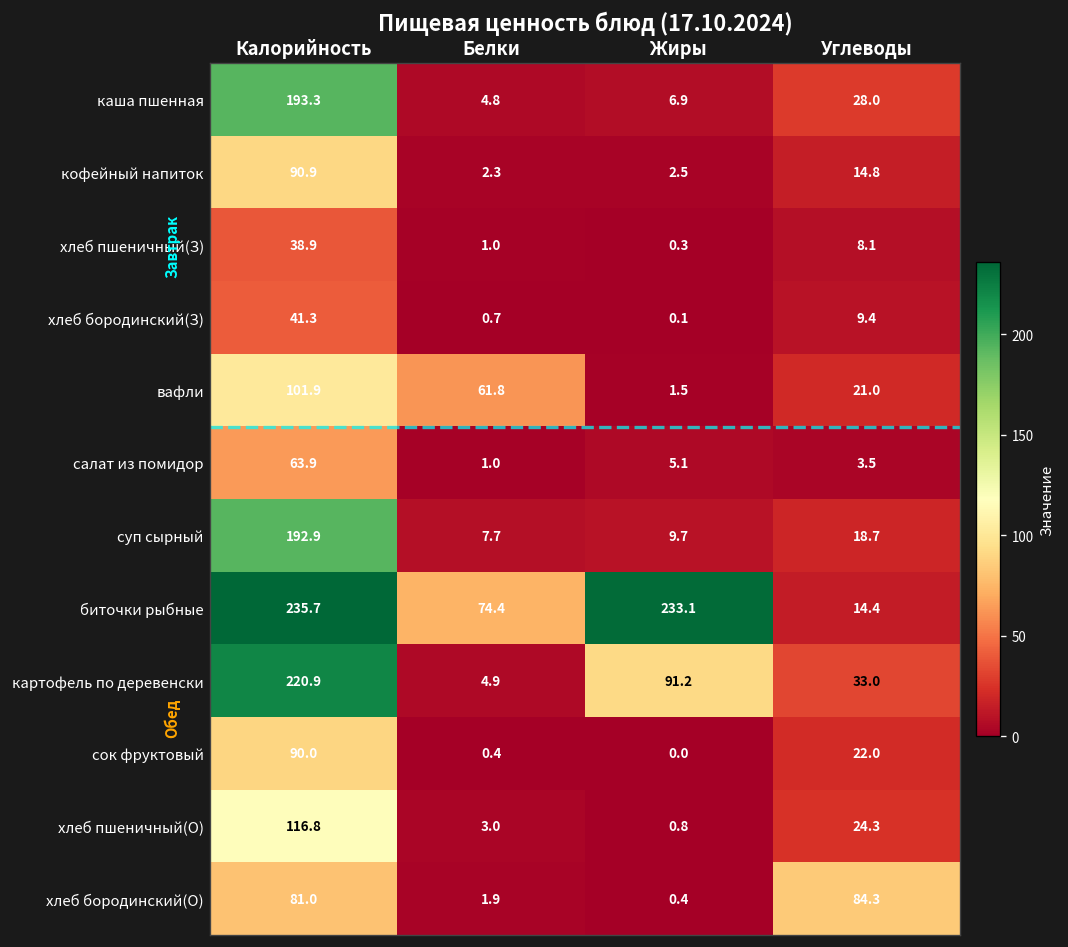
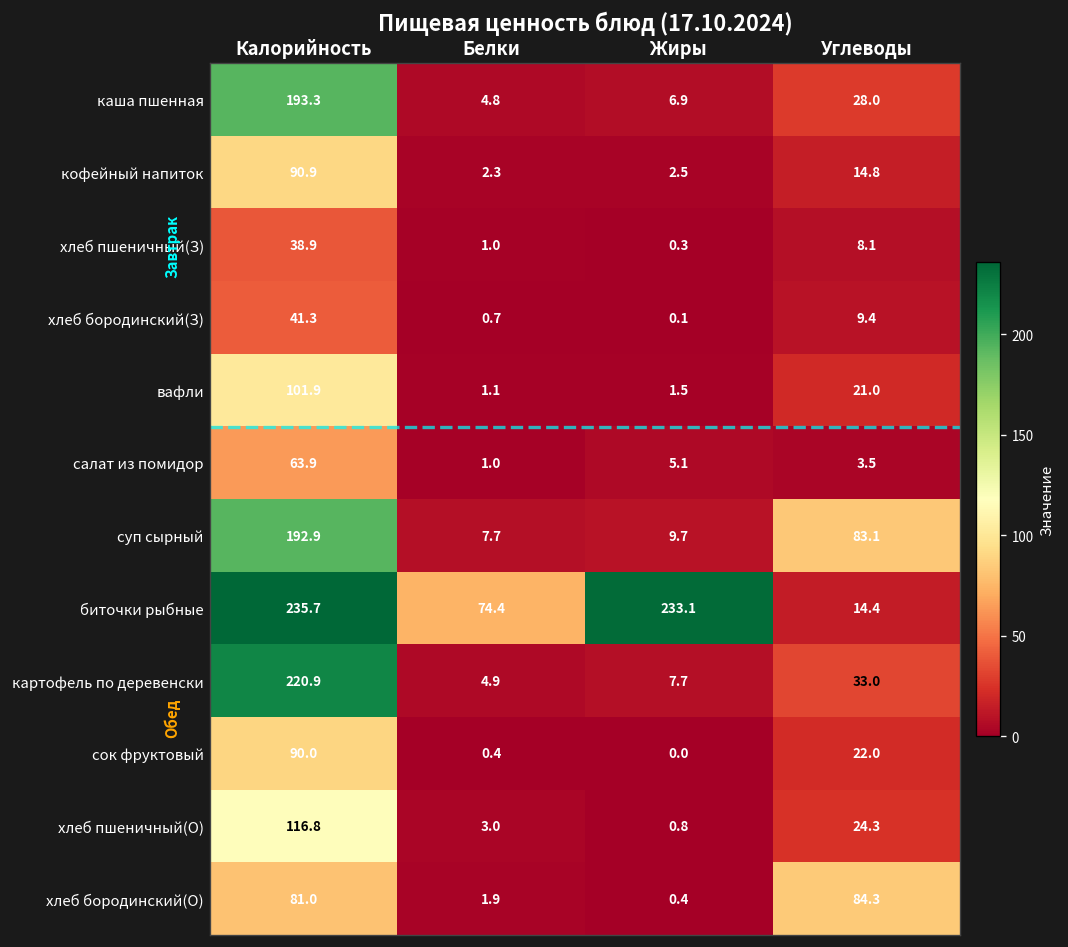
  {
    "каша пшенная": {
      "Калорийность": 193.3,
      "Белки": 4.8,
      "Жиры": 6.9,
      "Углеводы": 28.0
    },
    "кофейный напиток": {
      "Калорийность": 90.9,
      "Белки": 2.3,
      "Жиры": 2.5,
      "Углеводы": 14.8
    },
    "хлеб пшеничный(З)": {
      "Калорийность": 38.9,
      "Белки": 1.0,
      "Жиры": 0.3,
      "Углеводы": 8.1
    },
    "хлеб бородинский(З)": {
      "Калорийность": 41.3,
      "Белки": 0.7,
      "Жиры": 0.1,
      "Углеводы": 9.4
    },
    "вафли": {
      "Калорийность": 101.9,
-     "Белки": 61.8,
+     "Белки": 1.1,
      "Жиры": 1.5,
      "Углеводы": 21.0
    },
    "салат из помидор": {
      "Калорийность": 63.9,
      "Белки": 1.0,
      "Жиры": 5.1,
      "Углеводы": 3.5
    },
    "суп сырный": {
      "Калорийность": 192.9,
      "Белки": 7.7,
      "Жиры": 9.7,
-     "Углеводы": 18.7
+     "Углеводы": 83.1
    },
    "биточки рыбные": {
      "Калорийность": 235.7,
      "Белки": 74.4,
      "Жиры": 233.1,
      "Углеводы": 14.4
    },
    "картофель по деревенски": {
      "Калорийность": 220.9,
      "Белки": 4.9,
-     "Жиры": 91.2,
+     "Жиры": 7.7,
      "Углеводы": 33.0
    },
    "сок фруктовый": {
      "Калорийность": 90.0,
      "Белки": 0.4,
      "Жиры": 0.0,
      "Углеводы": 22.0
    },
    "хлеб пшеничный(О)": {
      "Калорийность": 116.8,
      "Белки": 3.0,
      "Жиры": 0.8,
      "Углеводы": 24.3
    },
    "хлеб бородинский(О)": {
      "Калорийность": 81.0,
      "Белки": 1.9,
      "Жиры": 0.4,
      "Углеводы": 84.3
    }
  }
